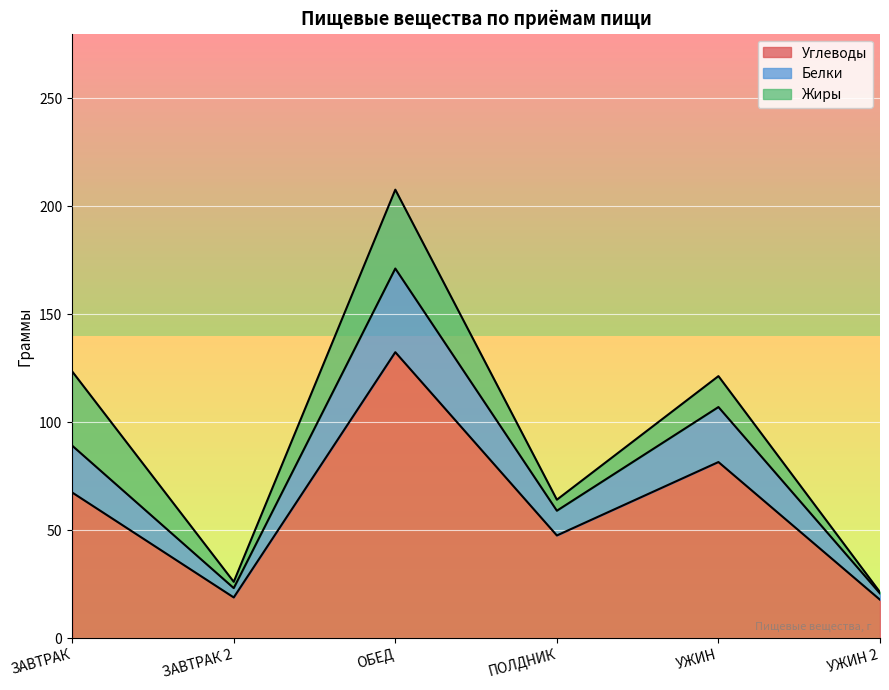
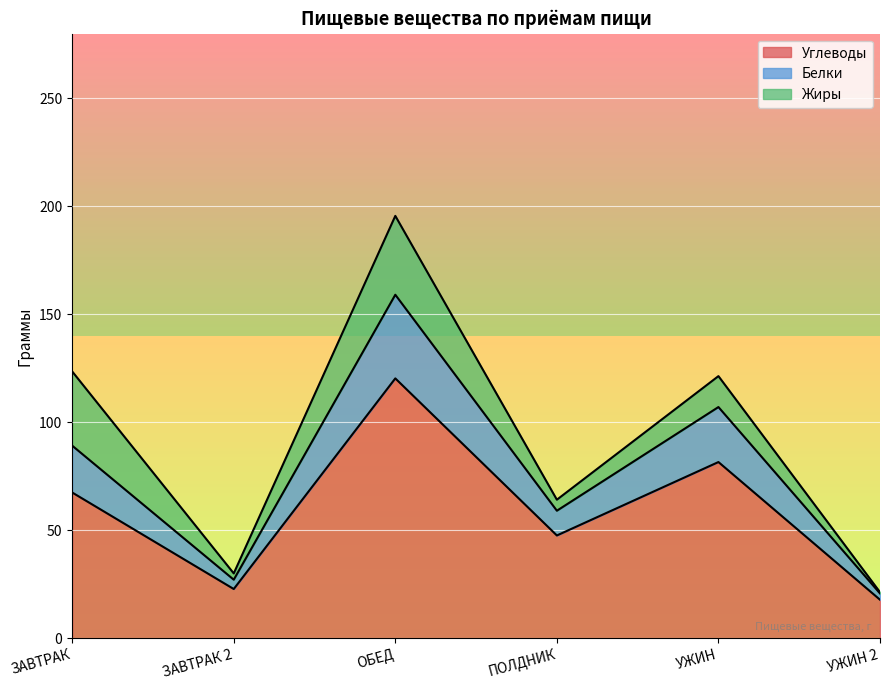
  {
    "Углеводы": {
      "ЗАВТРАК": 68,
-     "ЗАВТРАК 2": 19,
-     "ОБЕД": 132,
+     "ЗАВТРАК 2": 23,
+     "ОБЕД": 120,
      "ПОЛДНИК": 48,
      "УЖИН": 82,
      "УЖИН 2": 18
    },
    "Белки": {
      "ЗАВТРАК": 22,
      "ЗАВТРАК 2": 4,
      "ОБЕД": 39,
      "ПОЛДНИК": 11,
      "УЖИН": 25
    },
    "Жиры": {
      "ЗАВТРАК": 34,
      "ЗАВТРАК 2": 3,
      "ОБЕД": 37,
      "ПОЛДНИК": 5,
      "УЖИН": 14
    }
  }
